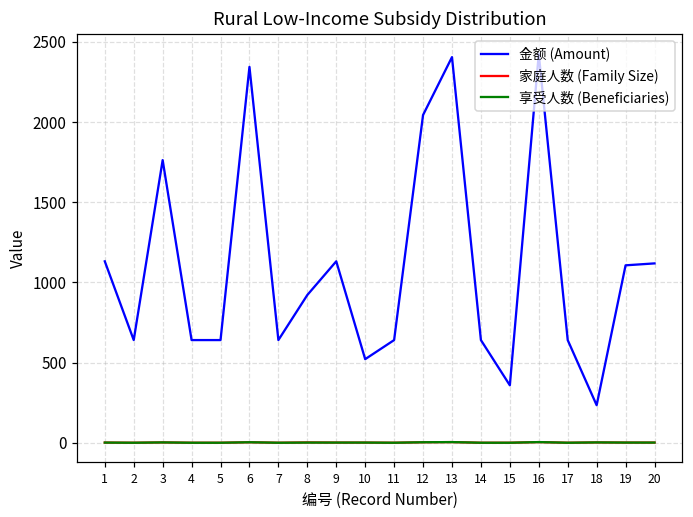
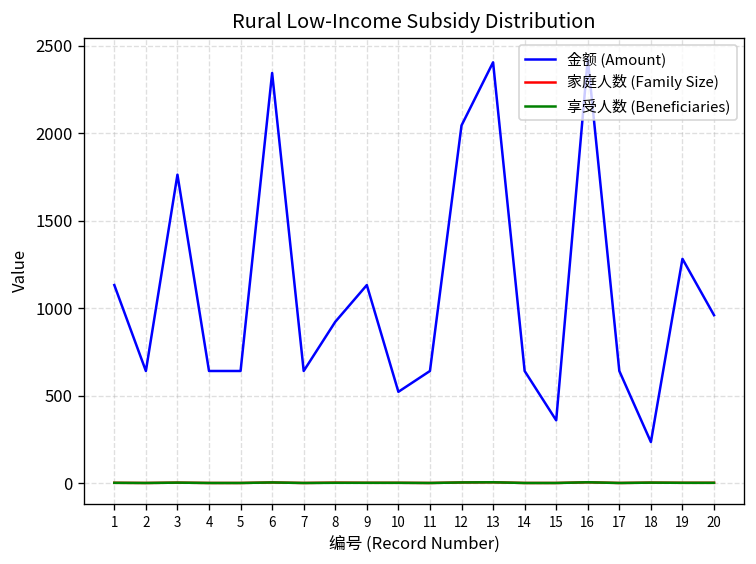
  {
    "金额 (Amount)": {
      "1": 1130,
      "2": 640,
      "3": 1760,
      "4": 640,
      "5": 640,
      "6": 2340,
      "7": 640,
      "8": 920,
      "9": 1130,
      "10": 520,
      "11": 640,
      "12": 2040,
      "13": 2410,
      "14": 640,
      "15": 360,
      "17": 640,
      "18": 240,
-     "19": 1110,
-     "20": 1120
+     "19": 1280,
+     "20": 960
    },
    "享受人数 (Beneficiaries)": {
      "1": 0,
      "2": 0,
      "3": 0,
      "4": 0,
      "5": 0,
      "6": 0,
      "7": 0,
      "8": 0,
      "9": 0,
      "10": 0,
      "11": 0,
      "12": 0,
      "13": 10,
      "14": 0,
      "15": 0,
      "16": 10,
      "17": 0,
      "18": 0,
      "19": 0,
      "20": 0
    }
  }
